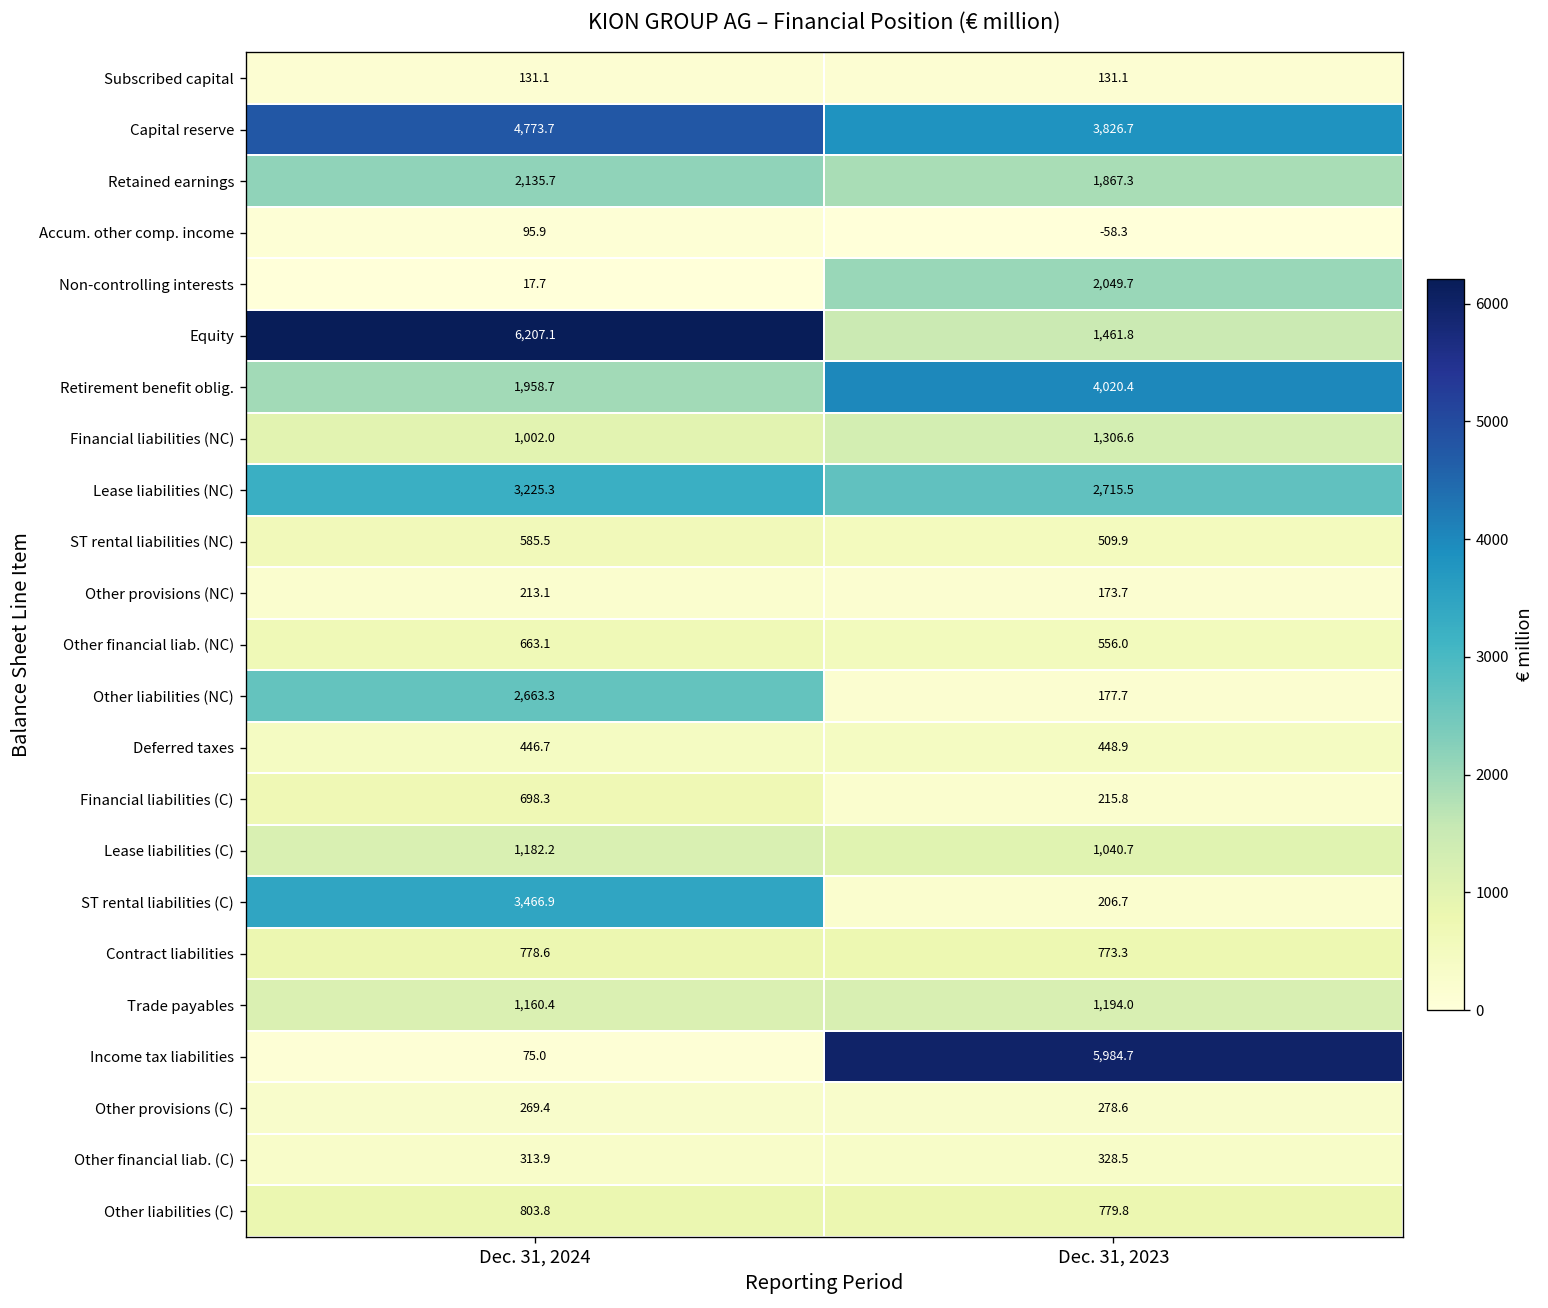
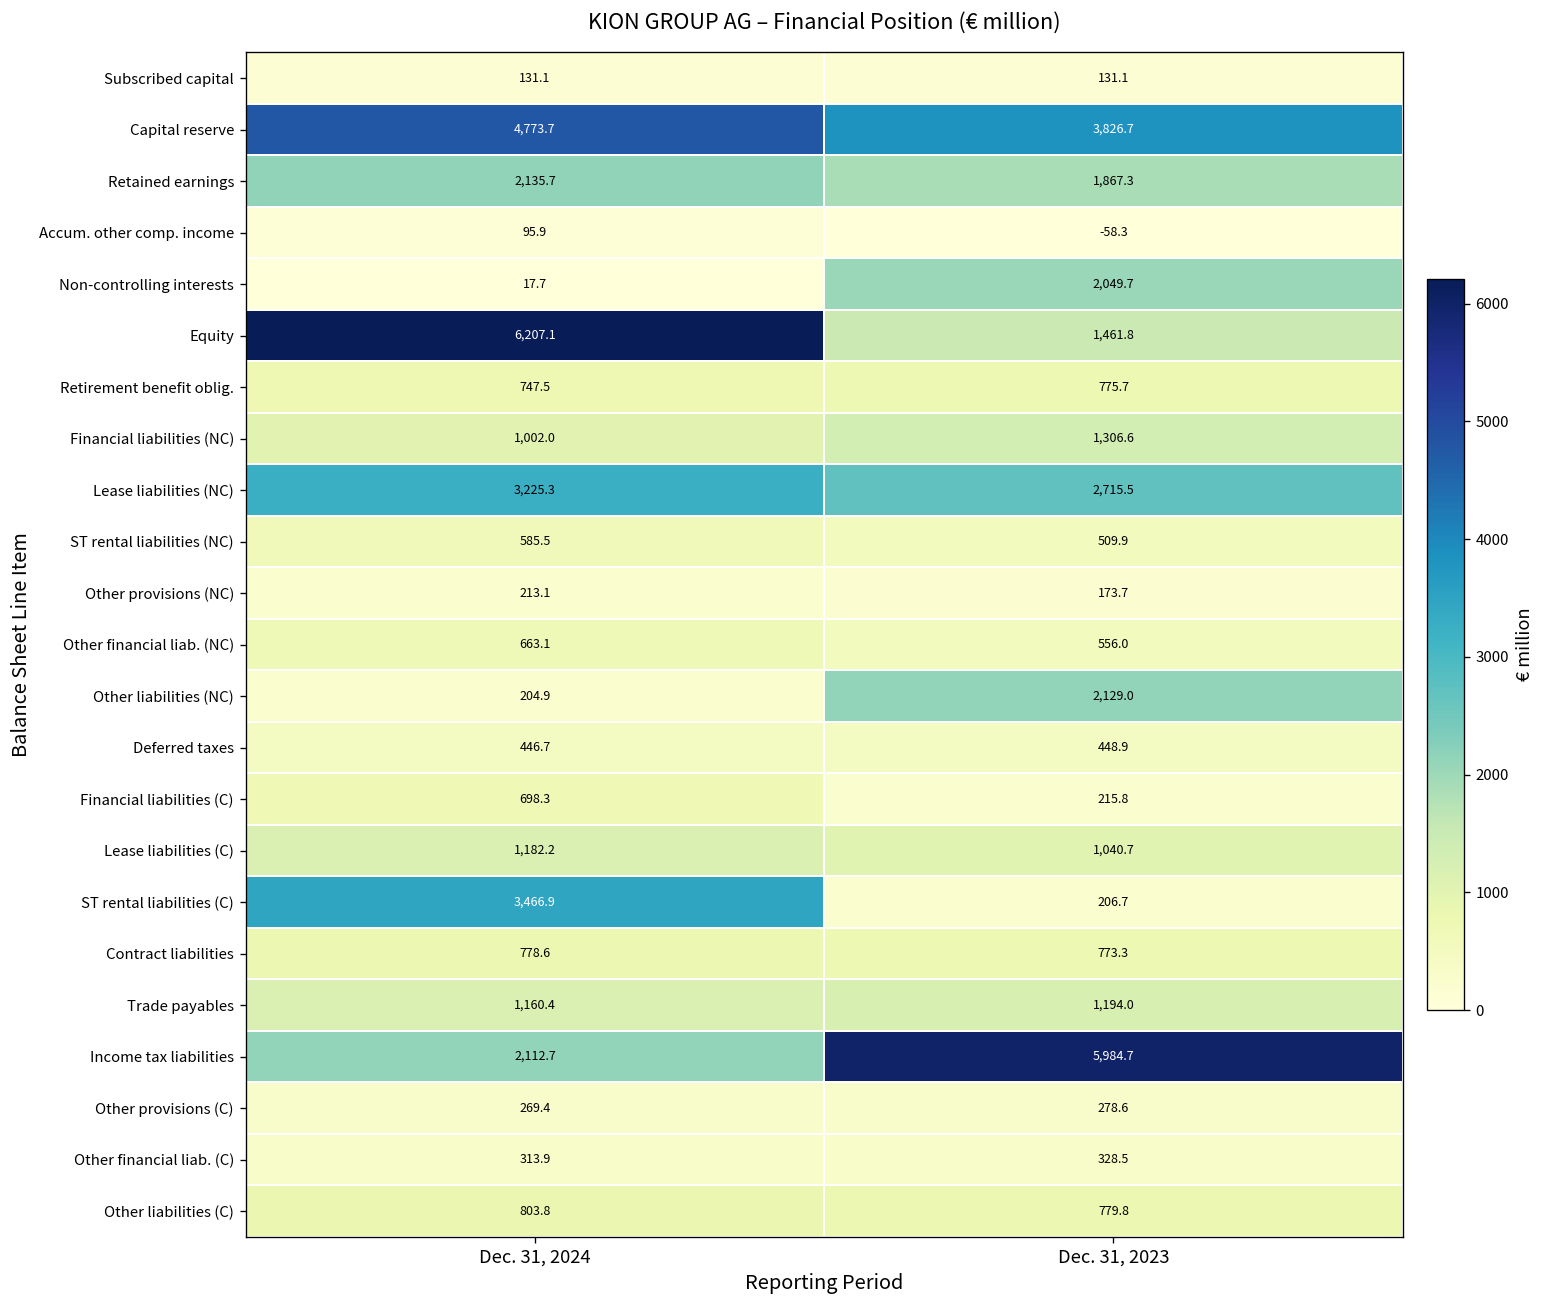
  {
    "Subscribed capital": {
      "Dec. 31, 2024": "131.1",
      "Dec. 31, 2023": "131.1"
    },
    "Capital reserve": {
      "Dec. 31, 2024": "4,773.7",
      "Dec. 31, 2023": "3,826.7"
    },
    "Retained earnings": {
      "Dec. 31, 2024": "2,135.7",
      "Dec. 31, 2023": "1,867.3"
    },
    "Accum. other comp. income": {
      "Dec. 31, 2024": "95.9",
      "Dec. 31, 2023": "-58.3"
    },
    "Non-controlling interests": {
      "Dec. 31, 2024": "17.7",
      "Dec. 31, 2023": "2,049.7"
    },
    "Equity": {
      "Dec. 31, 2024": "6,207.1",
      "Dec. 31, 2023": "1,461.8"
    },
    "Retirement benefit oblig.": {
-     "Dec. 31, 2024": "1,958.7",
-     "Dec. 31, 2023": "4,020.4"
+     "Dec. 31, 2024": "747.5",
+     "Dec. 31, 2023": "775.7"
    },
    "Financial liabilities (NC)": {
      "Dec. 31, 2024": "1,002.0",
      "Dec. 31, 2023": "1,306.6"
    },
    "Lease liabilities (NC)": {
      "Dec. 31, 2024": "3,225.3",
      "Dec. 31, 2023": "2,715.5"
    },
    "ST rental liabilities (NC)": {
      "Dec. 31, 2024": "585.5",
      "Dec. 31, 2023": "509.9"
    },
    "Other provisions (NC)": {
      "Dec. 31, 2024": "213.1",
      "Dec. 31, 2023": "173.7"
    },
    "Other financial liab. (NC)": {
      "Dec. 31, 2024": "663.1",
      "Dec. 31, 2023": "556.0"
    },
    "Other liabilities (NC)": {
-     "Dec. 31, 2024": "2,663.3",
-     "Dec. 31, 2023": "177.7"
+     "Dec. 31, 2024": "204.9",
+     "Dec. 31, 2023": "2,129.0"
    },
    "Deferred taxes": {
      "Dec. 31, 2024": "446.7",
      "Dec. 31, 2023": "448.9"
    },
    "Financial liabilities (C)": {
      "Dec. 31, 2024": "698.3",
      "Dec. 31, 2023": "215.8"
    },
    "Lease liabilities (C)": {
      "Dec. 31, 2024": "1,182.2",
      "Dec. 31, 2023": "1,040.7"
    },
    "ST rental liabilities (C)": {
      "Dec. 31, 2024": "3,466.9",
      "Dec. 31, 2023": "206.7"
    },
    "Contract liabilities": {
      "Dec. 31, 2024": "778.6",
      "Dec. 31, 2023": "773.3"
    },
    "Trade payables": {
      "Dec. 31, 2024": "1,160.4",
      "Dec. 31, 2023": "1,194.0"
    },
    "Income tax liabilities": {
-     "Dec. 31, 2024": "75.0",
+     "Dec. 31, 2024": "2,112.7",
      "Dec. 31, 2023": "5,984.7"
    },
    "Other provisions (C)": {
      "Dec. 31, 2024": "269.4",
      "Dec. 31, 2023": "278.6"
    },
    "Other financial liab. (C)": {
      "Dec. 31, 2024": "313.9",
      "Dec. 31, 2023": "328.5"
    },
    "Other liabilities (C)": {
      "Dec. 31, 2024": "803.8",
      "Dec. 31, 2023": "779.8"
    }
  }
